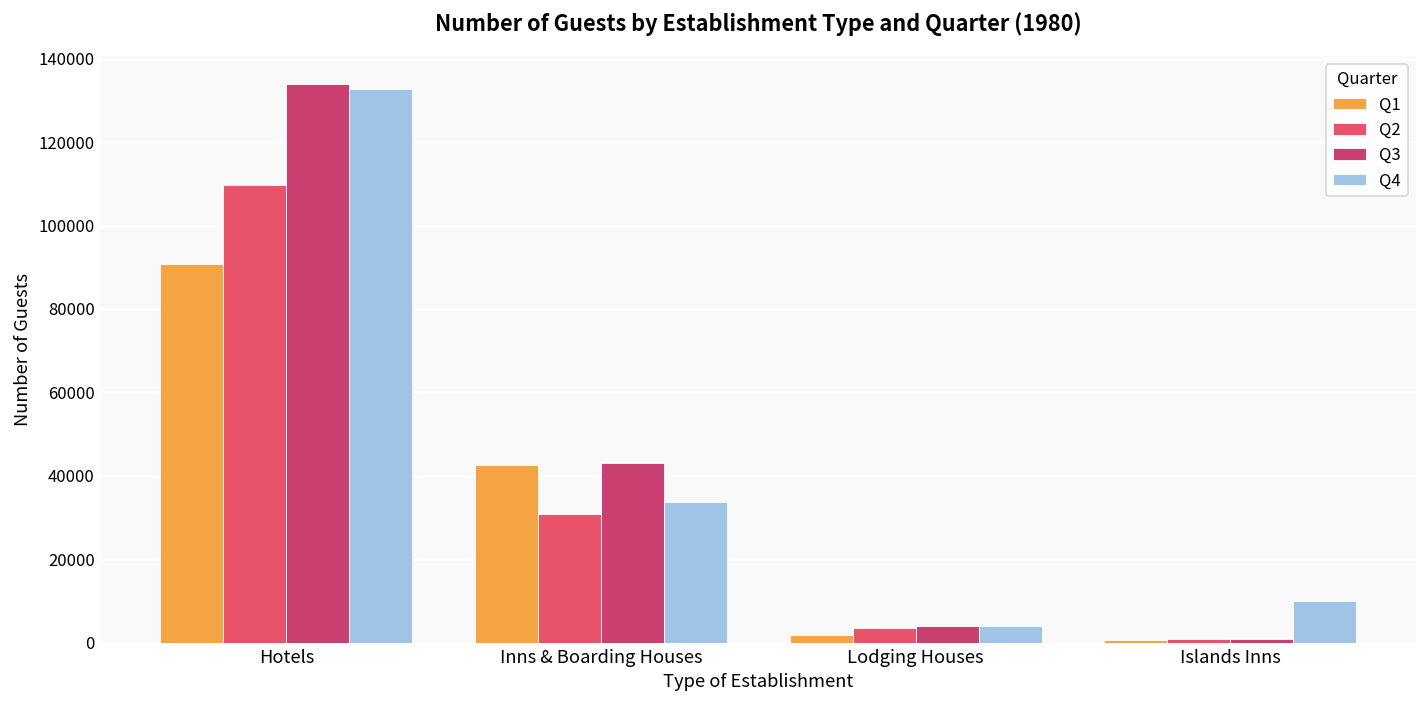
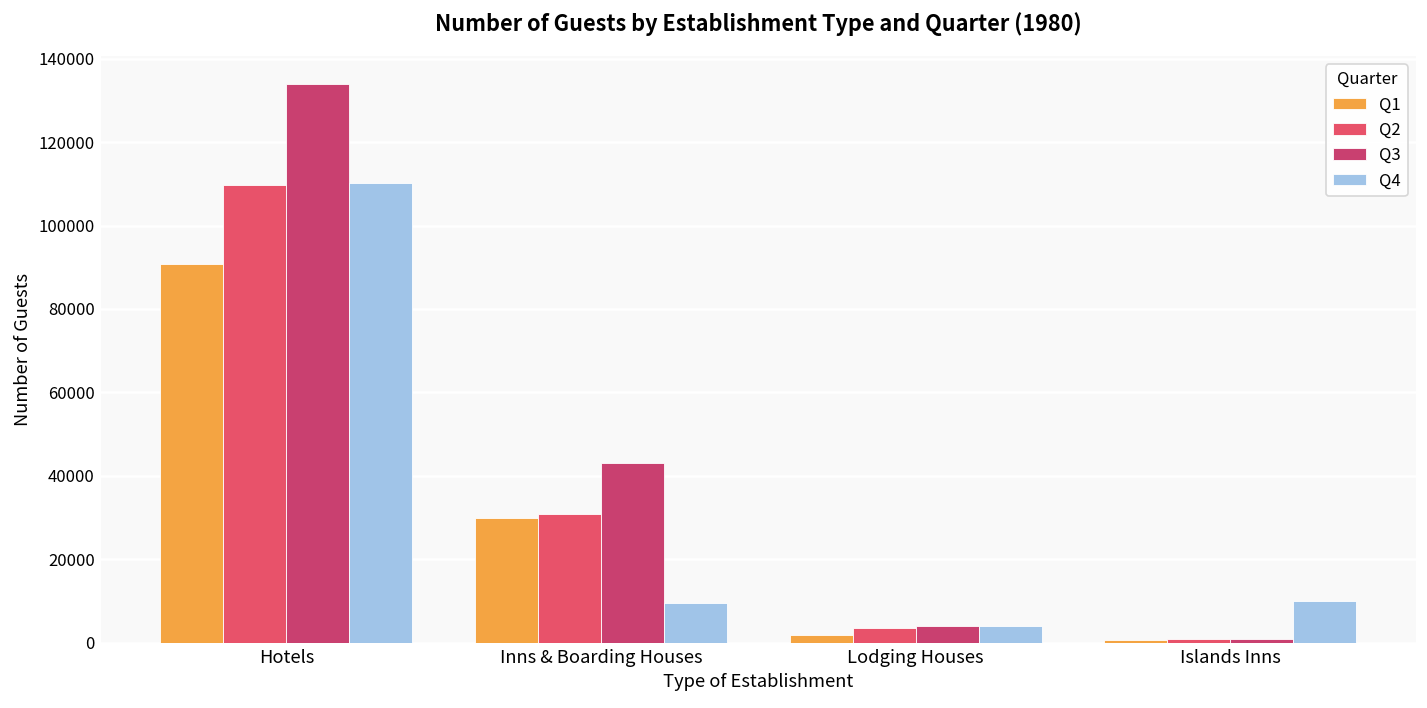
  {
    "Q1": {
      "Hotels": 91000,
-     "Inns & Boarding Houses": 43000,
+     "Inns & Boarding Houses": 30000,
      "Lodging Houses": 2000
    },
    "Q4": {
-     "Hotels": 133000,
-     "Inns & Boarding Houses": 34000,
+     "Hotels": 110000,
+     "Inns & Boarding Houses": 9000,
      "Lodging Houses": 4000,
      "Islands Inns": 10000
    }
  }
